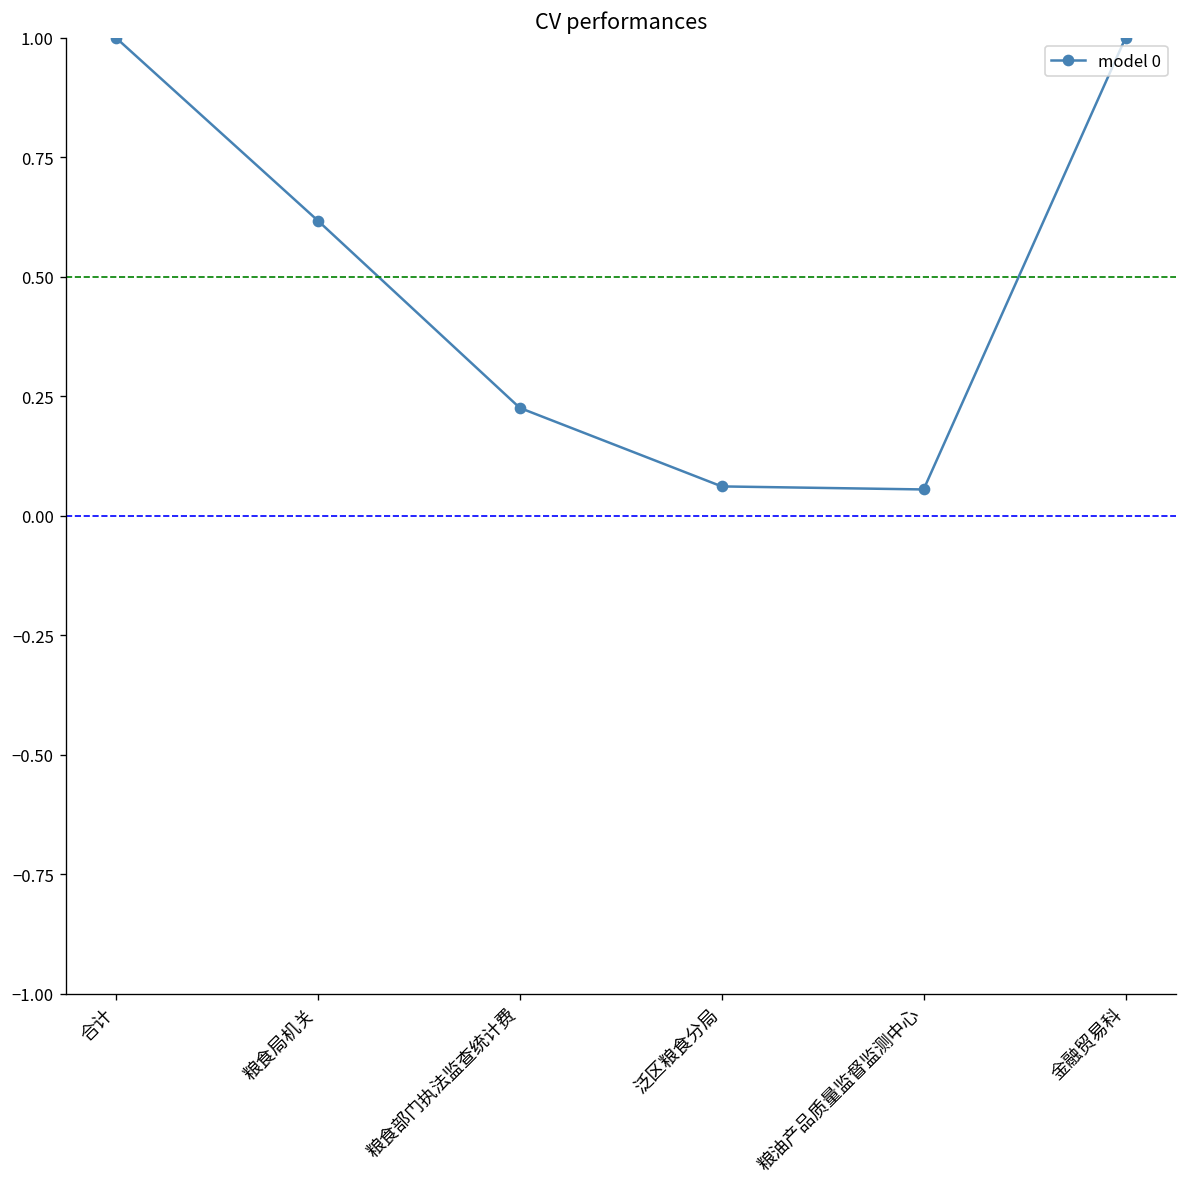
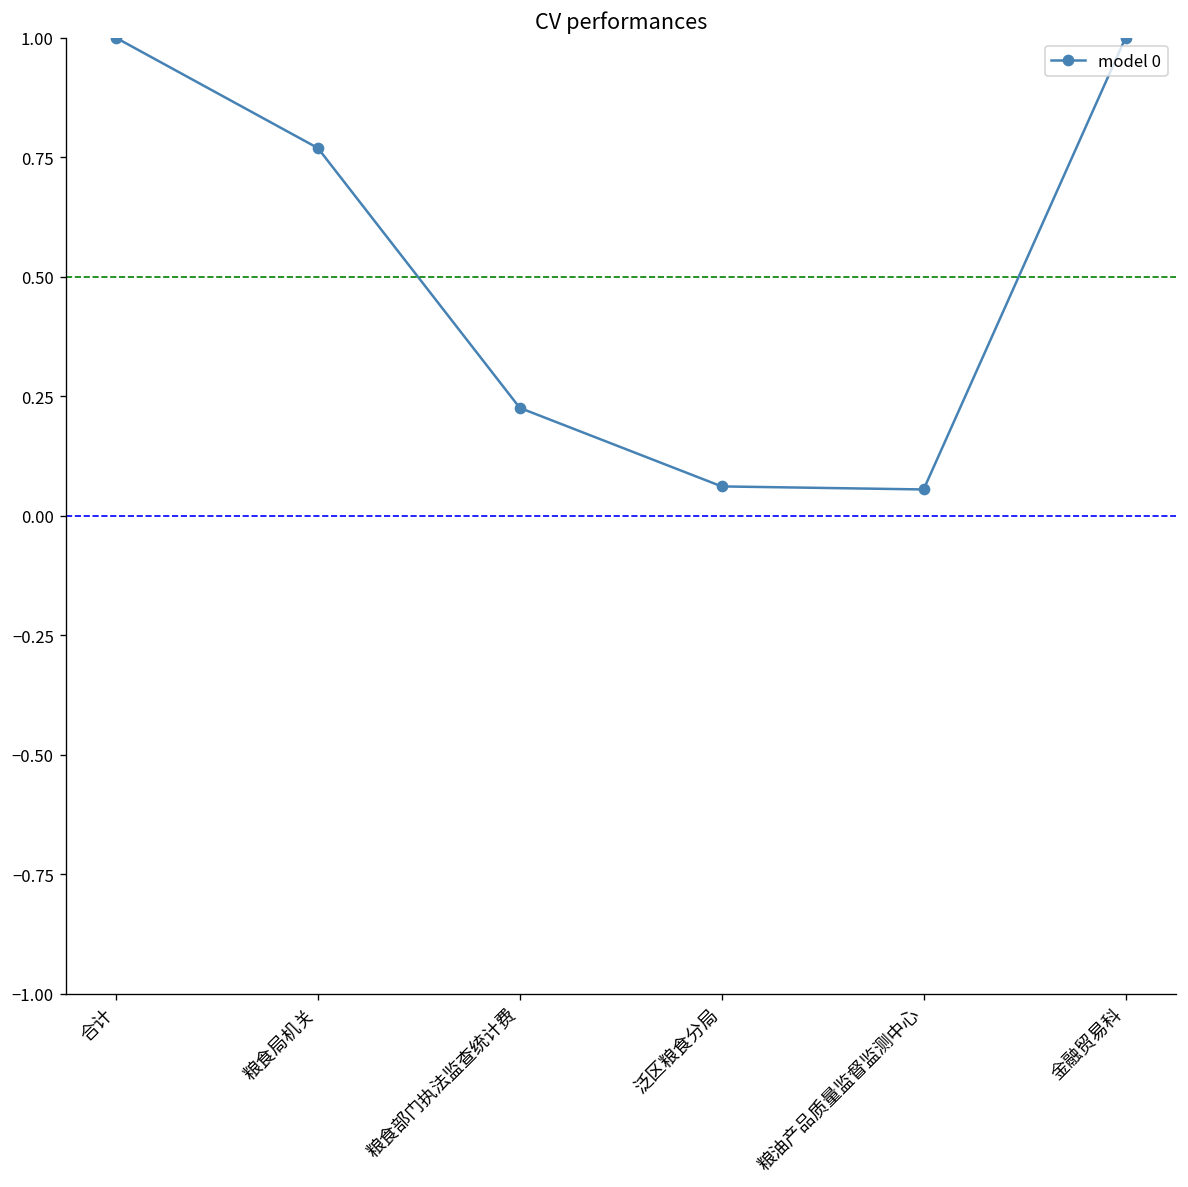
  {
    "合计": 1.00,
-   "粮食局机关": 0.62,
+   "粮食局机关": 0.77,
    "粮食部门执法监查统计费": 0.23,
    "泛区粮食分局": 0.06,
    "粮油产品质量监督监测中心": 0.05,
    "金融贸易科": 1.00
  }
